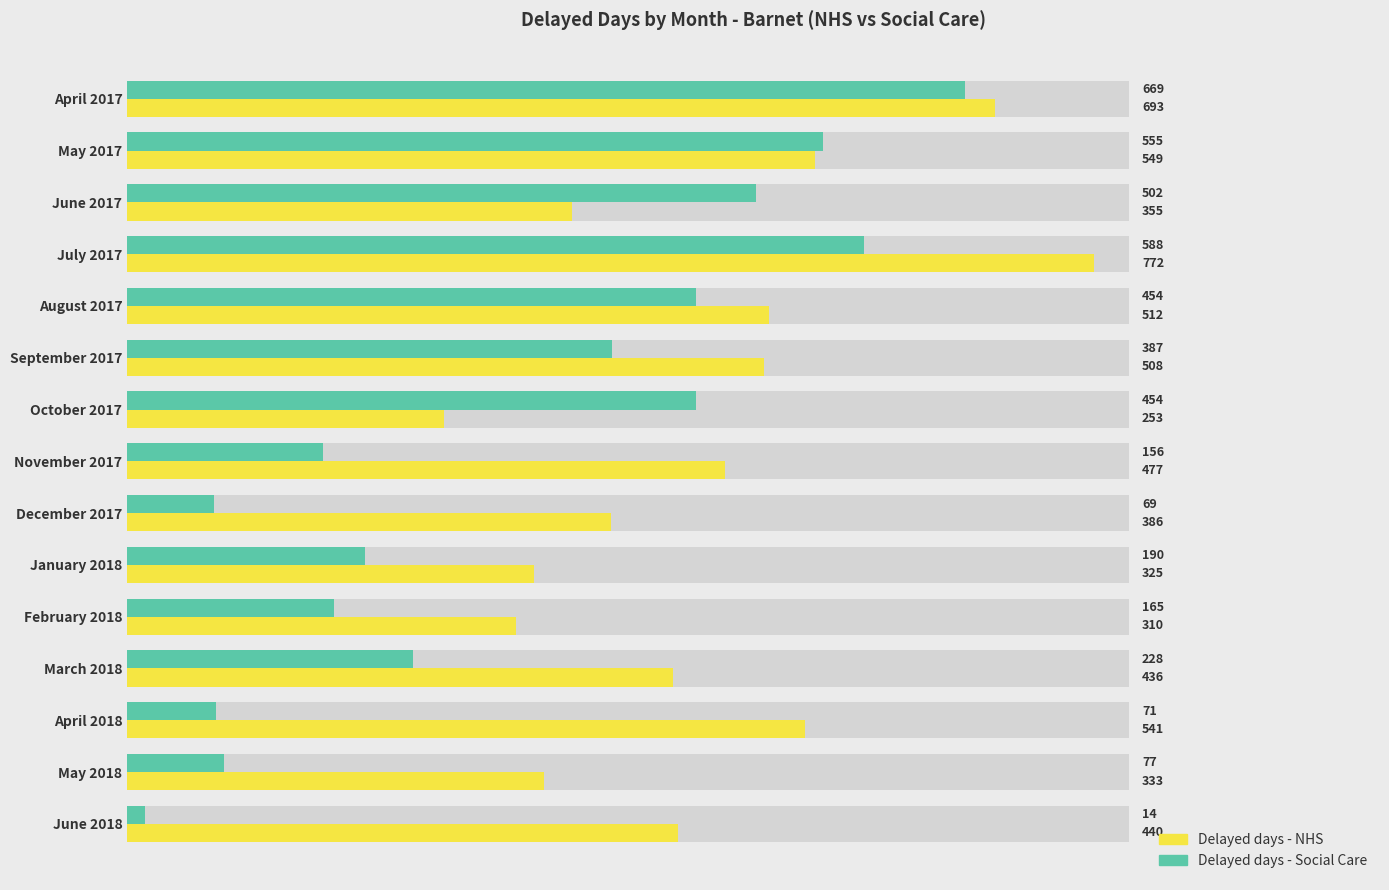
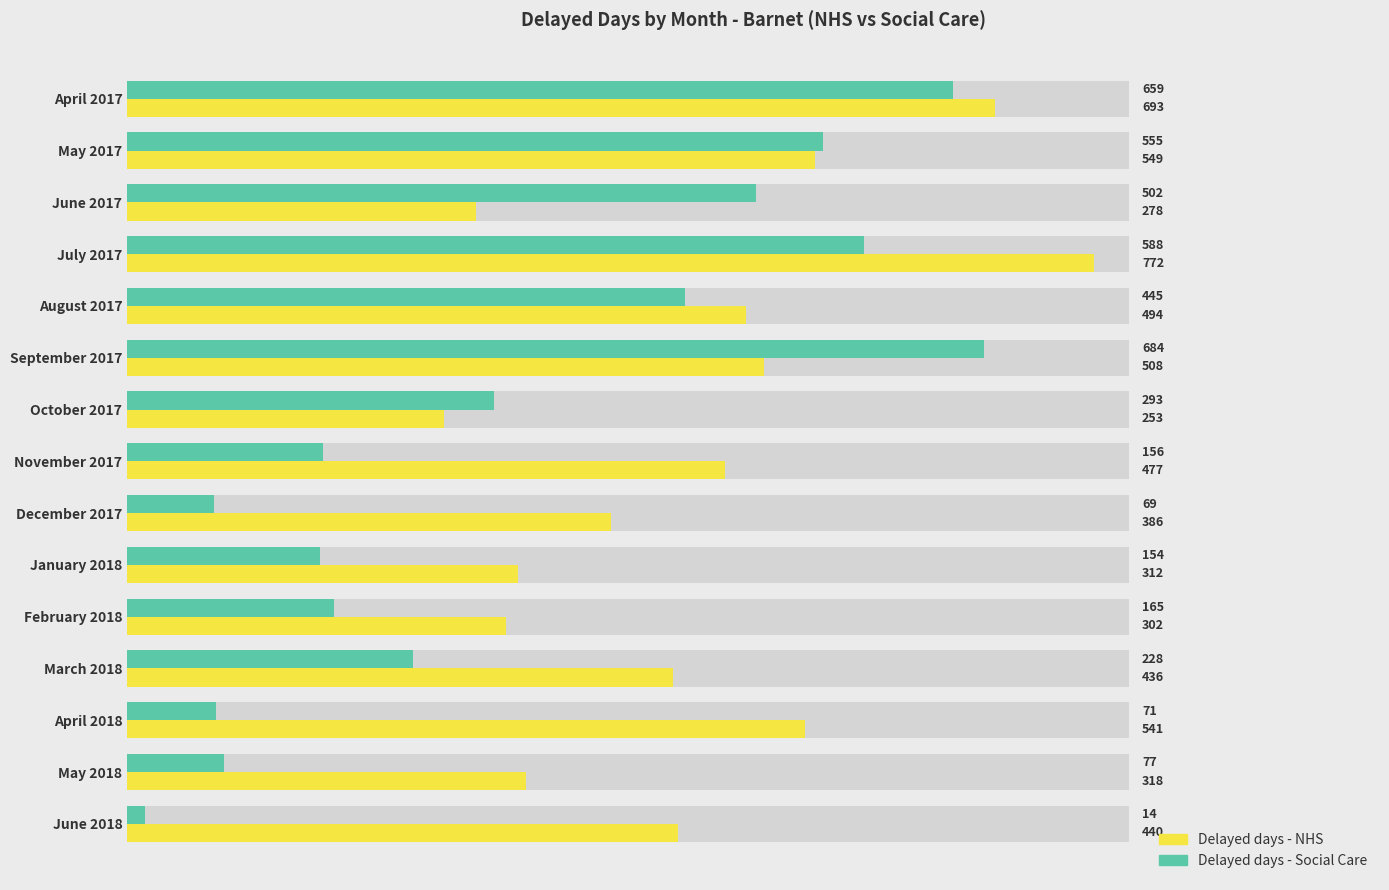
  {
    "Delayed days - NHS": {
-     "June 2017": 355,
-     "August 2017": 512,
-     "January 2018": 325,
-     "February 2018": 310,
-     "May 2018": 333
+     "June 2017": 278,
+     "August 2017": 494,
+     "January 2018": 312,
+     "February 2018": 302,
+     "May 2018": 318
    },
    "Delayed days - Social Care": {
-     "April 2017": 669,
-     "August 2017": 454,
-     "September 2017": 387,
-     "October 2017": 454,
-     "January 2018": 190
+     "April 2017": 659,
+     "August 2017": 445,
+     "September 2017": 684,
+     "October 2017": 293,
+     "January 2018": 154
    }
  }
